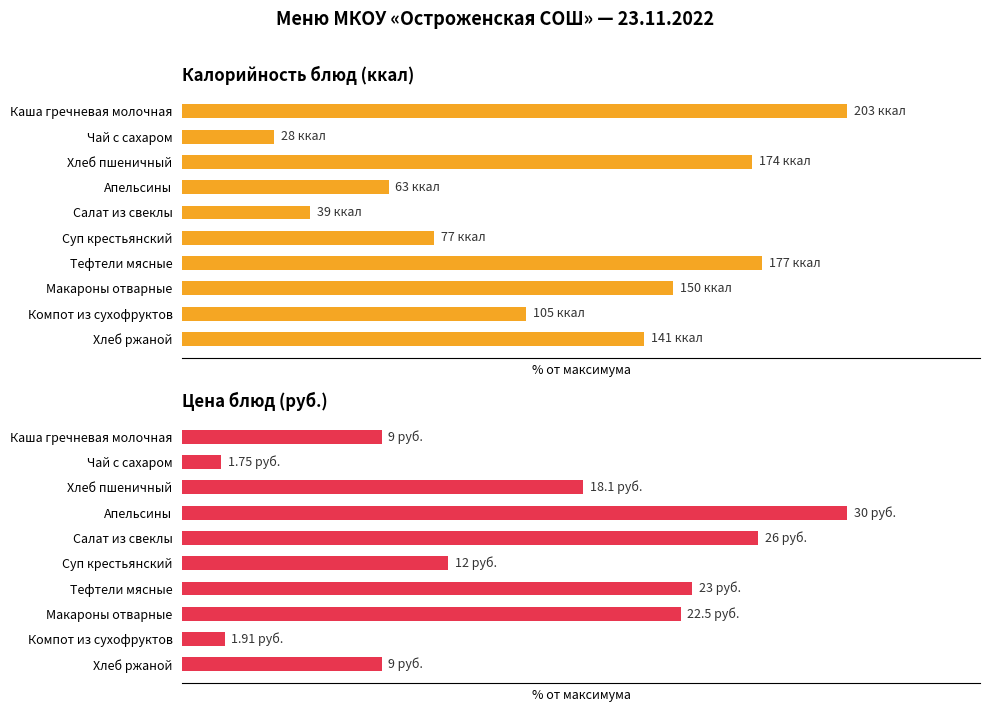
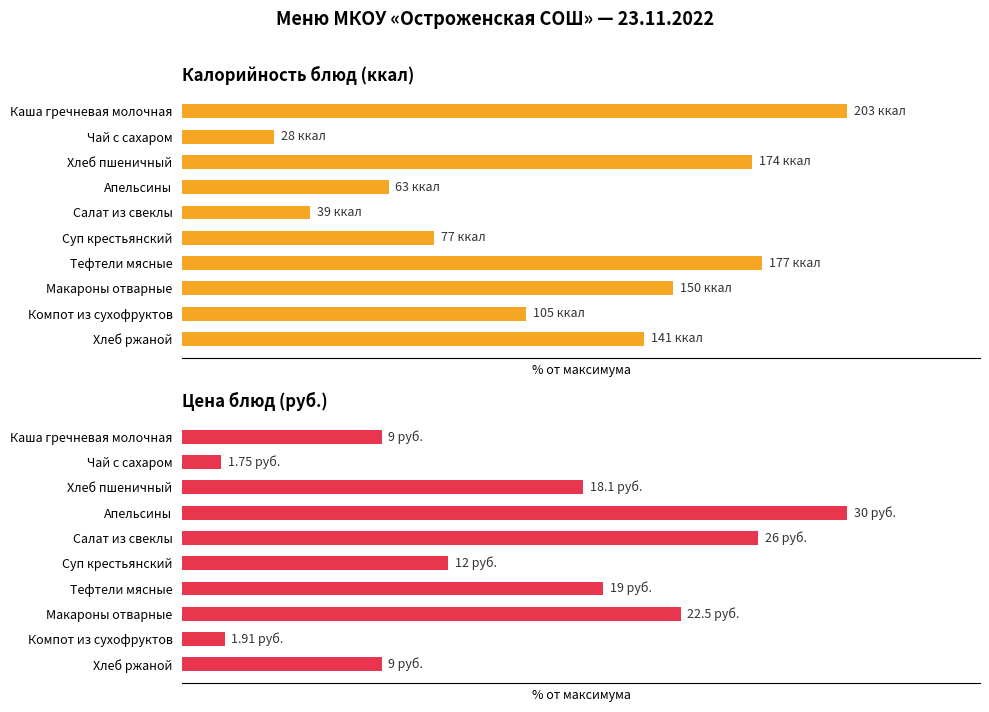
  {
    "Цена блюд (руб.)": {
-     "Тефтели мясные": 23
+     "Тефтели мясные": 19
    }
  }
